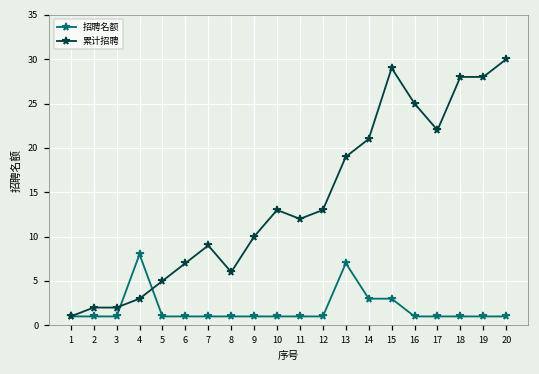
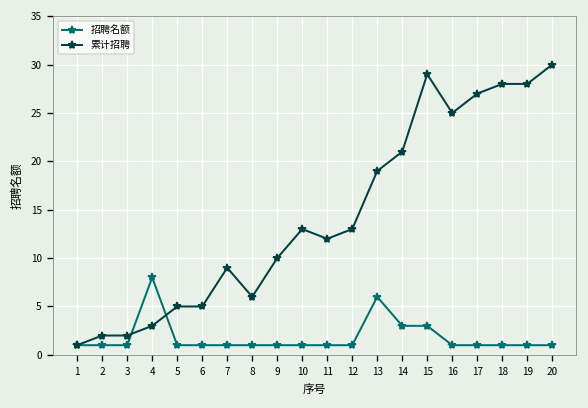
  {
    "招聘名额": {
      "2": 1,
      "3": 1,
      "4": 8,
      "5": 1,
      "6": 1,
      "7": 1,
      "8": 1,
      "9": 1,
      "10": 1,
      "11": 1,
      "12": 1,
-     "13": 7,
+     "13": 6,
      "14": 3,
      "15": 3,
      "16": 1,
      "17": 1,
      "18": 1,
      "19": 1,
      "20": 1
    },
    "累计招聘": {
      "2": 2,
      "3": 2,
      "4": 3,
      "5": 5,
-     "6": 7,
+     "6": 5,
      "7": 9,
      "8": 6,
      "9": 10,
      "10": 13,
      "11": 12,
      "12": 13,
      "13": 19,
      "14": 21,
      "15": 29,
      "16": 25,
-     "17": 22,
+     "17": 27,
      "18": 28,
      "19": 28,
      "20": 30
    }
  }
